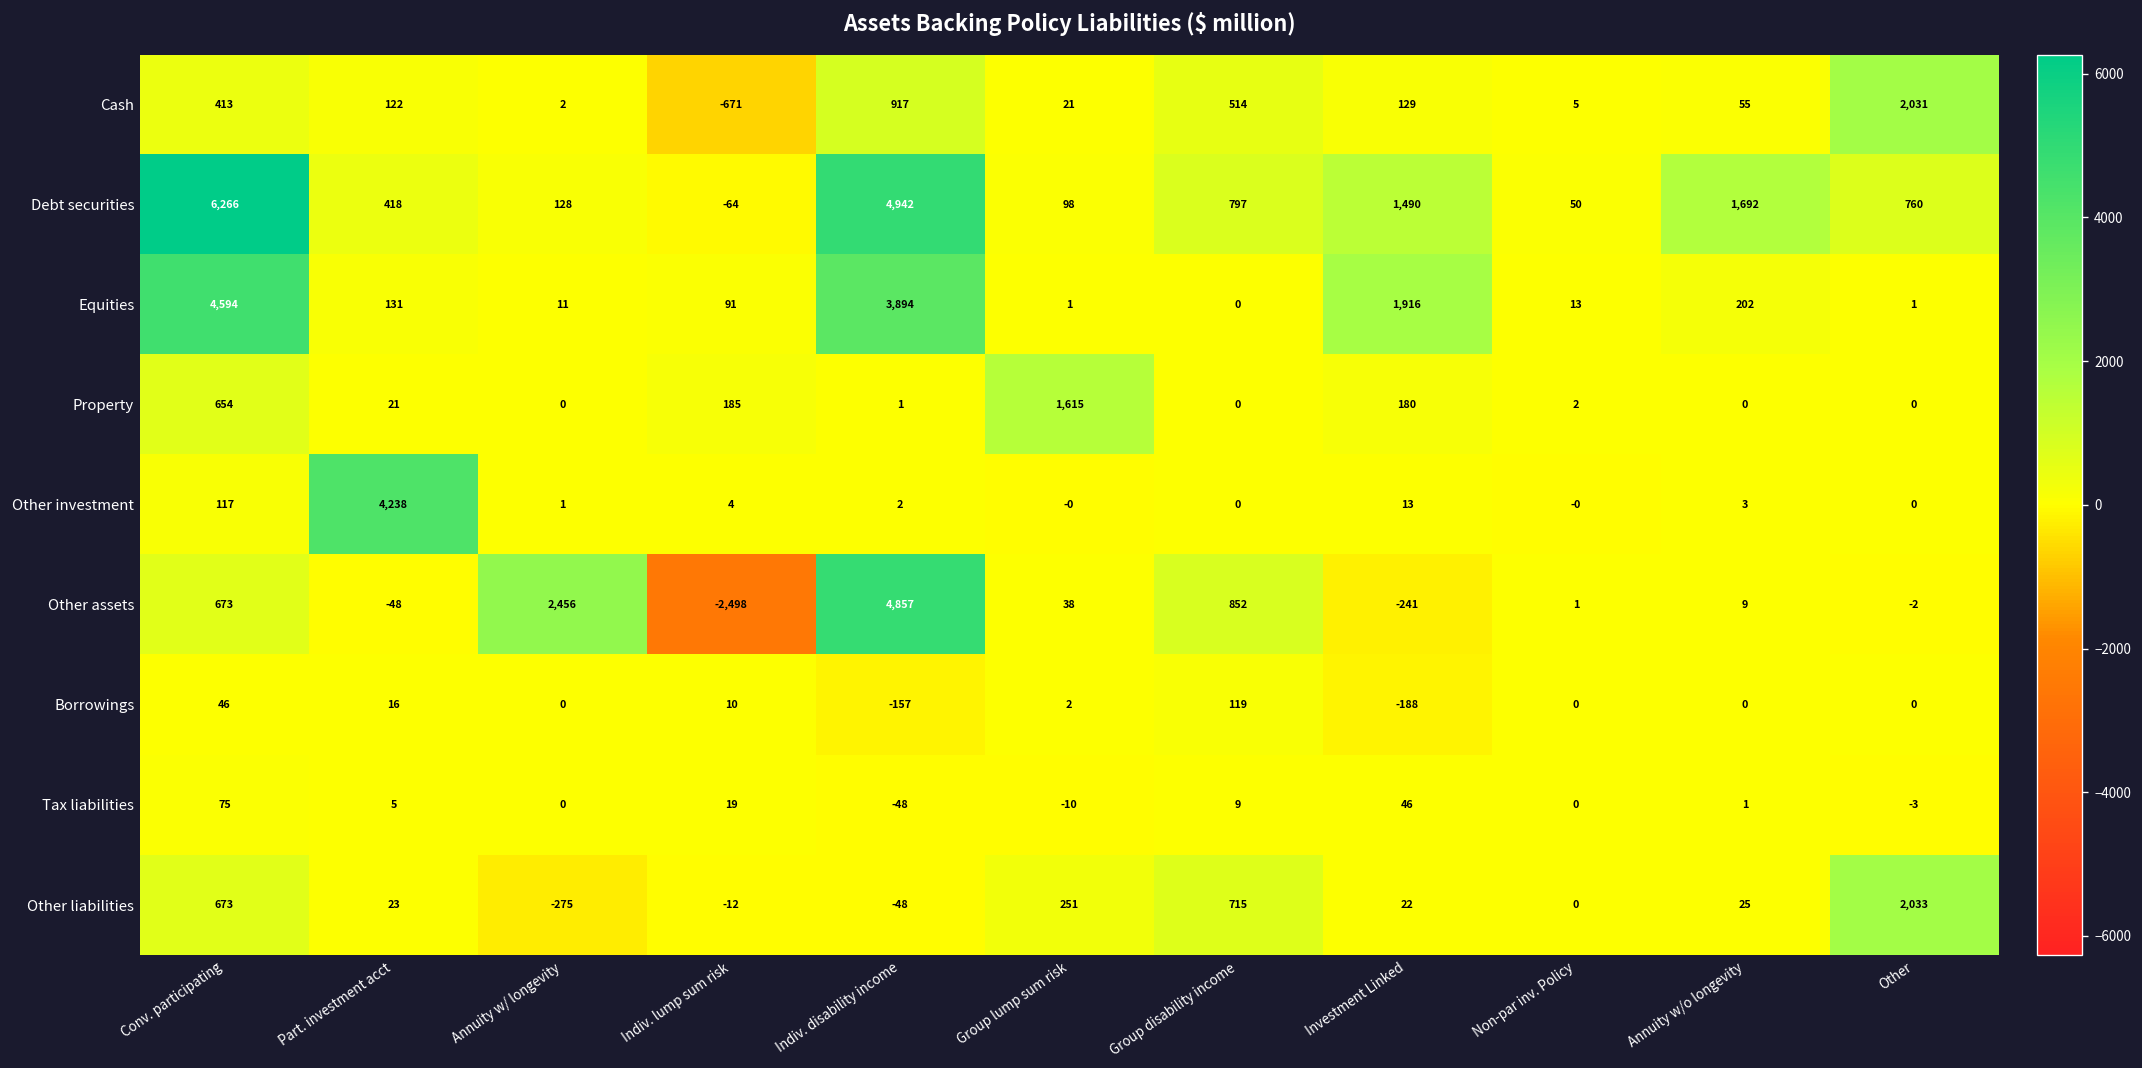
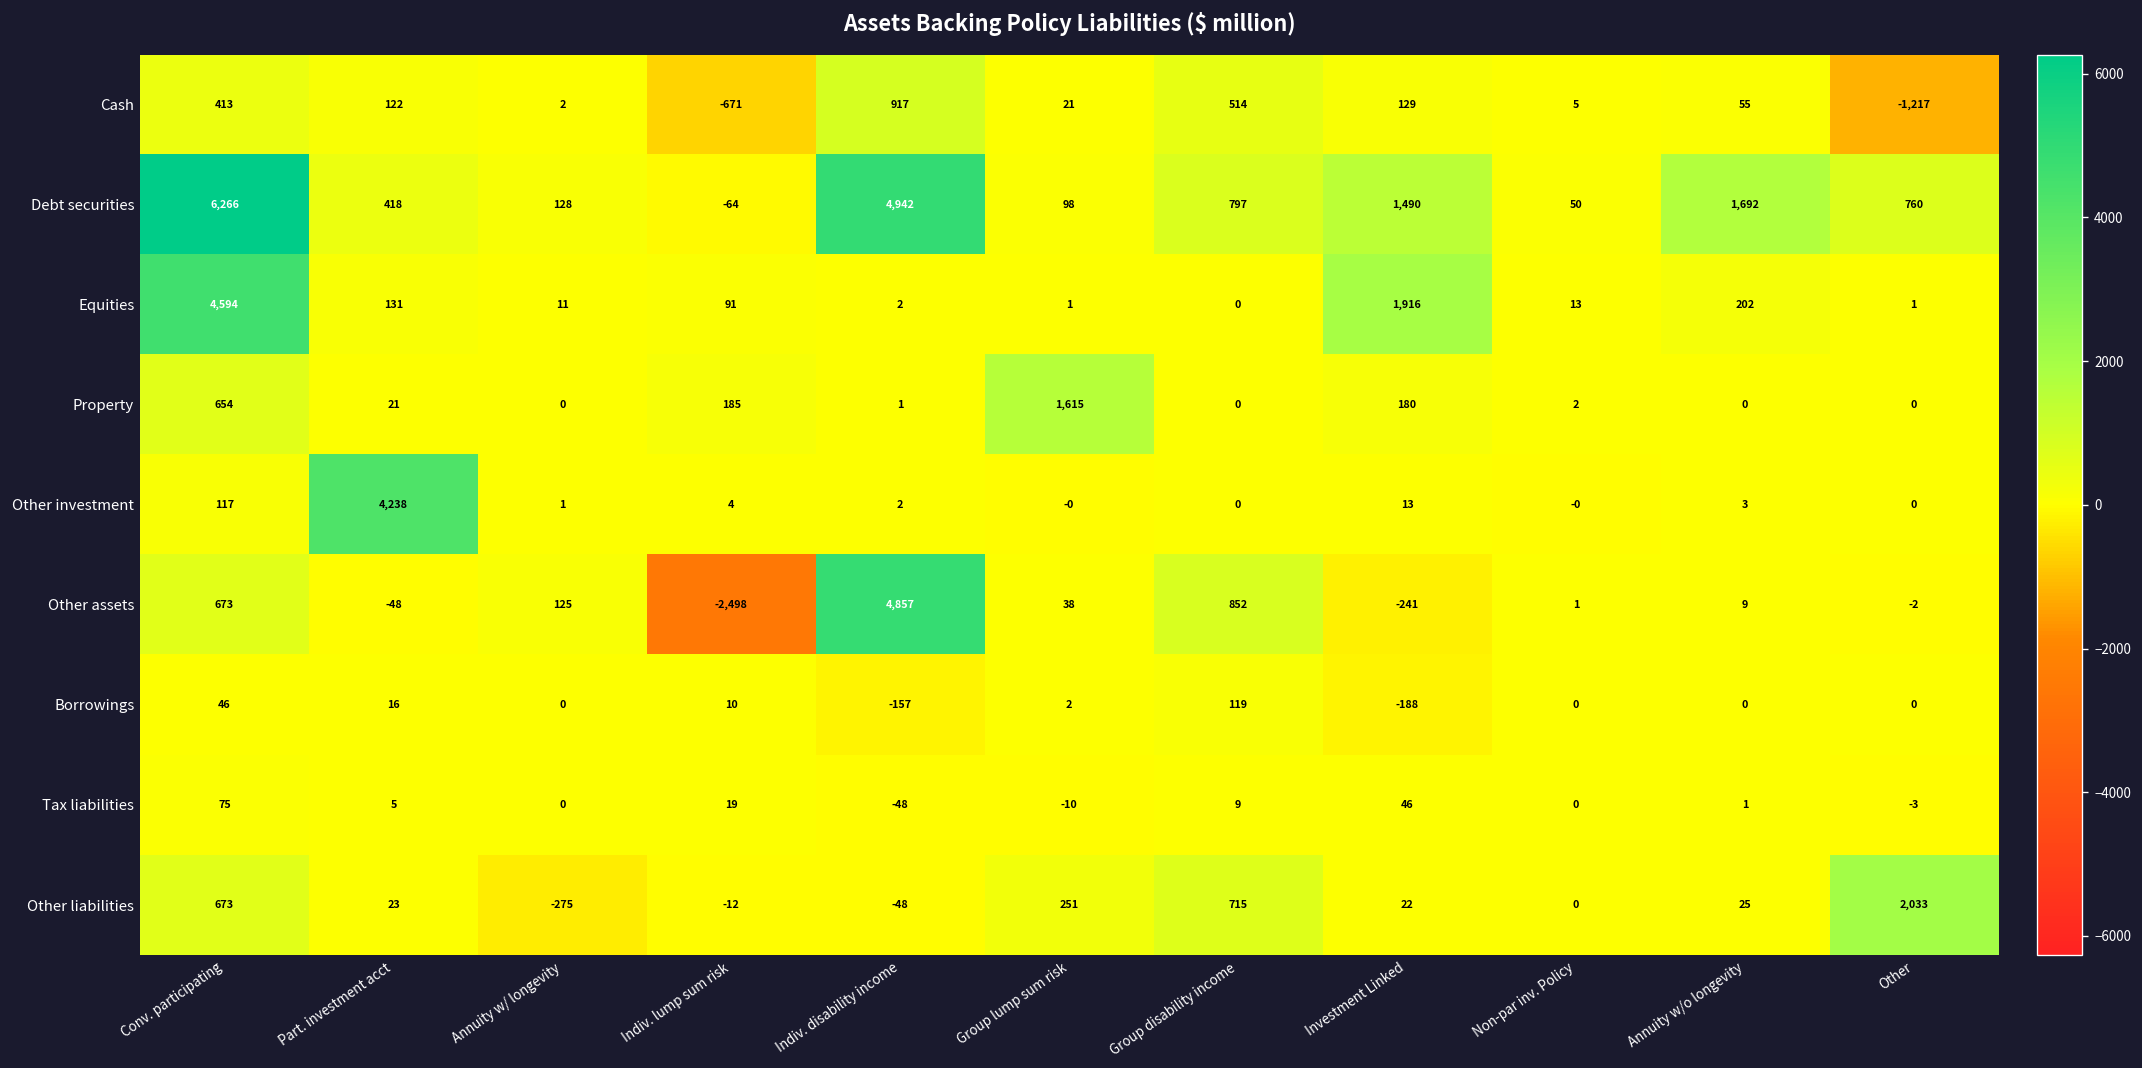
  {
    "Cash": {
      "Conv. participating": "413",
      "Part. investment acct": "122",
      "Annuity w/ longevity": "2",
      "Indiv. lump sum risk": "-671",
      "Indiv. disability income": "917",
      "Group lump sum risk": "21",
      "Group disability income": "514",
      "Investment Linked": "129",
      "Non-par inv. Policy": "5",
      "Annuity w/o longevity": "55",
-     "Other": "2,031"
+     "Other": "-1,217"
    },
    "Debt securities": {
      "Conv. participating": "6,266",
      "Part. investment acct": "418",
      "Annuity w/ longevity": "128",
      "Indiv. lump sum risk": "-64",
      "Indiv. disability income": "4,942",
      "Group lump sum risk": "98",
      "Group disability income": "797",
      "Investment Linked": "1,490",
      "Non-par inv. Policy": "50",
      "Annuity w/o longevity": "1,692",
      "Other": "760"
    },
    "Equities": {
      "Conv. participating": "4,594",
      "Part. investment acct": "131",
      "Annuity w/ longevity": "11",
      "Indiv. lump sum risk": "91",
-     "Indiv. disability income": "3,894",
+     "Indiv. disability income": "2",
      "Group lump sum risk": "1",
      "Group disability income": "0",
      "Investment Linked": "1,916",
      "Non-par inv. Policy": "13",
      "Annuity w/o longevity": "202",
      "Other": "1"
    },
    "Property": {
      "Conv. participating": "654",
      "Part. investment acct": "21",
      "Annuity w/ longevity": "0",
      "Indiv. lump sum risk": "185",
      "Indiv. disability income": "1",
      "Group lump sum risk": "1,615",
      "Group disability income": "0",
      "Investment Linked": "180",
      "Non-par inv. Policy": "2",
      "Annuity w/o longevity": "0",
      "Other": "0"
    },
    "Other investment": {
      "Conv. participating": "117",
      "Part. investment acct": "4,238",
      "Annuity w/ longevity": "1",
      "Indiv. lump sum risk": "4",
      "Indiv. disability income": "2",
      "Group lump sum risk": "-0",
      "Group disability income": "0",
      "Investment Linked": "13",
      "Non-par inv. Policy": "-0",
      "Annuity w/o longevity": "3",
      "Other": "0"
    },
    "Other assets": {
      "Conv. participating": "673",
      "Part. investment acct": "-48",
-     "Annuity w/ longevity": "2,456",
+     "Annuity w/ longevity": "125",
      "Indiv. lump sum risk": "-2,498",
      "Indiv. disability income": "4,857",
      "Group lump sum risk": "38",
      "Group disability income": "852",
      "Investment Linked": "-241",
      "Non-par inv. Policy": "1",
      "Annuity w/o longevity": "9",
      "Other": "-2"
    },
    "Borrowings": {
      "Conv. participating": "46",
      "Part. investment acct": "16",
      "Annuity w/ longevity": "0",
      "Indiv. lump sum risk": "10",
      "Indiv. disability income": "-157",
      "Group lump sum risk": "2",
      "Group disability income": "119",
      "Investment Linked": "-188",
      "Non-par inv. Policy": "0",
      "Annuity w/o longevity": "0",
      "Other": "0"
    },
    "Tax liabilities": {
      "Conv. participating": "75",
      "Part. investment acct": "5",
      "Annuity w/ longevity": "0",
      "Indiv. lump sum risk": "19",
      "Indiv. disability income": "-48",
      "Group lump sum risk": "-10",
      "Group disability income": "9",
      "Investment Linked": "46",
      "Non-par inv. Policy": "0",
      "Annuity w/o longevity": "1",
      "Other": "-3"
    },
    "Other liabilities": {
      "Conv. participating": "673",
      "Part. investment acct": "23",
      "Annuity w/ longevity": "-275",
      "Indiv. lump sum risk": "-12",
      "Indiv. disability income": "-48",
      "Group lump sum risk": "251",
      "Group disability income": "715",
      "Investment Linked": "22",
      "Non-par inv. Policy": "0",
      "Annuity w/o longevity": "25",
      "Other": "2,033"
    }
  }
